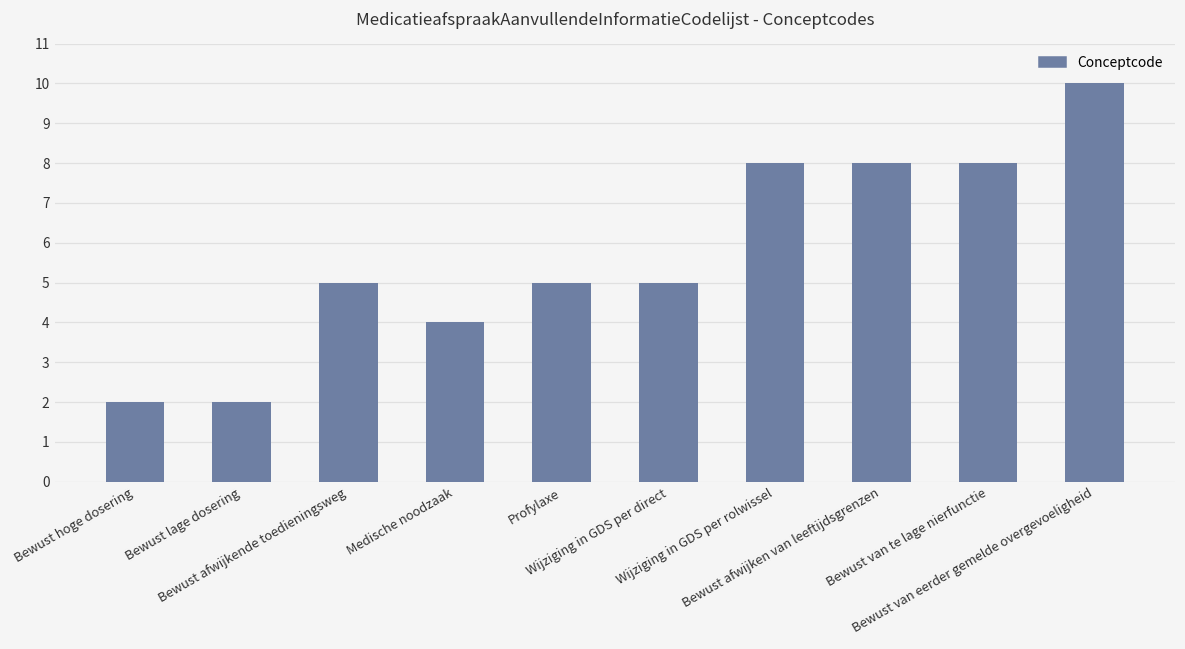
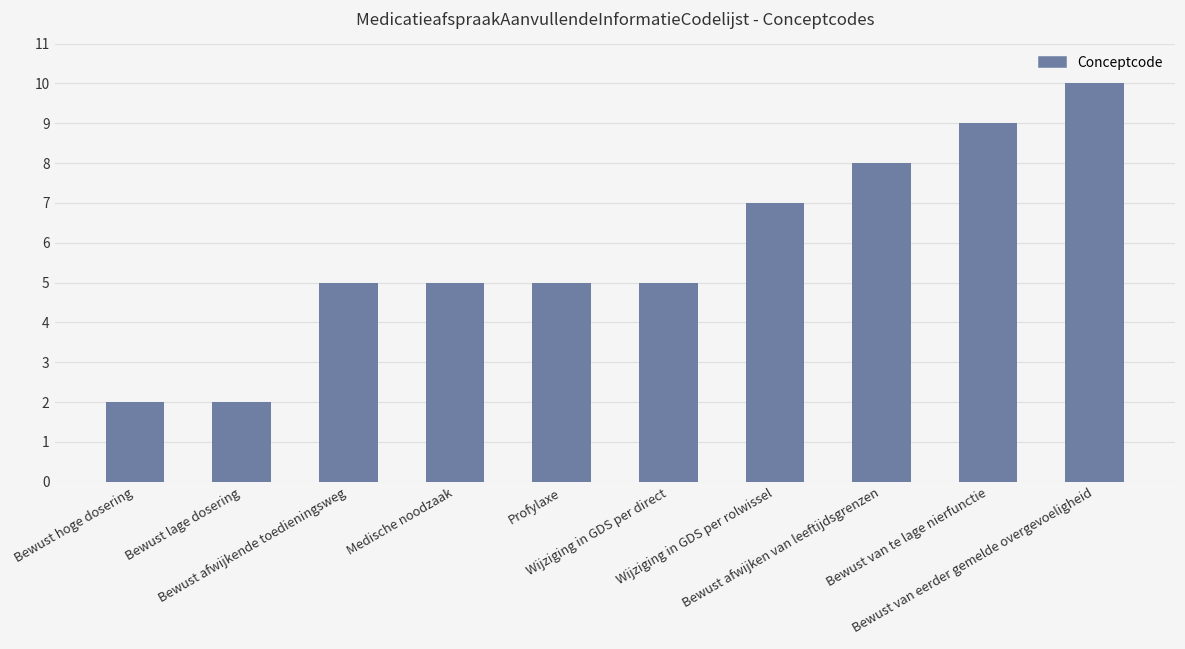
  {
    "Bewust hoge dosering": 2,
    "Bewust lage dosering": 2,
    "Bewust afwijkende toedieningsweg": 5,
-   "Medische noodzaak": 4,
+   "Medische noodzaak": 5,
    "Profylaxe": 5,
    "Wijziging in GDS per direct": 5,
-   "Wijziging in GDS per rolwissel": 8,
+   "Wijziging in GDS per rolwissel": 7,
    "Bewust afwijken van leeftijdsgrenzen": 8,
-   "Bewust van te lage nierfunctie": 8,
+   "Bewust van te lage nierfunctie": 9,
    "Bewust van eerder gemelde overgevoeligheid": 10
  }
